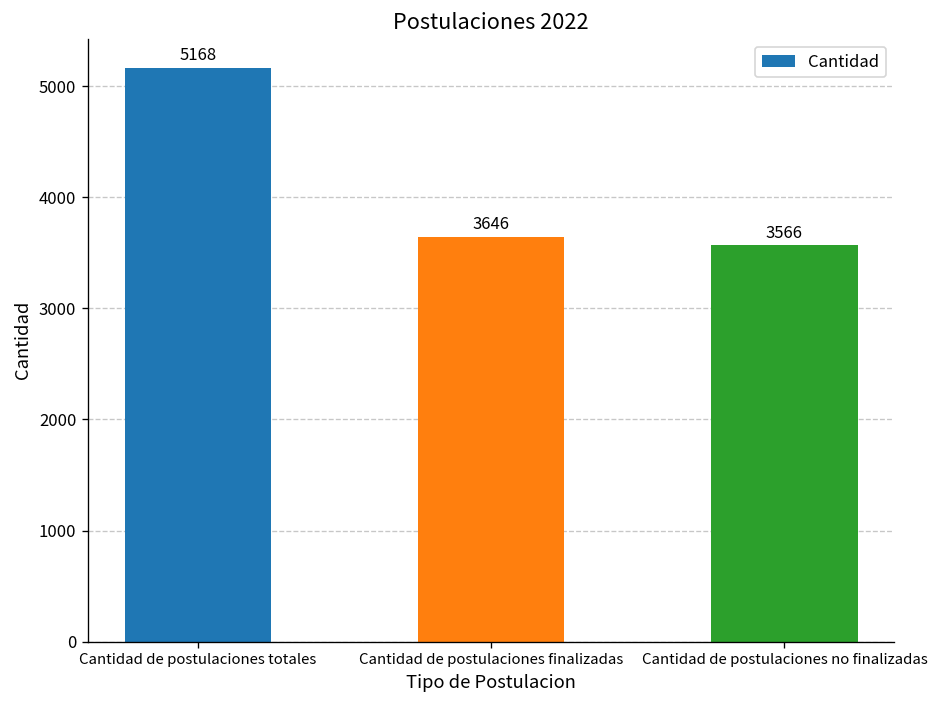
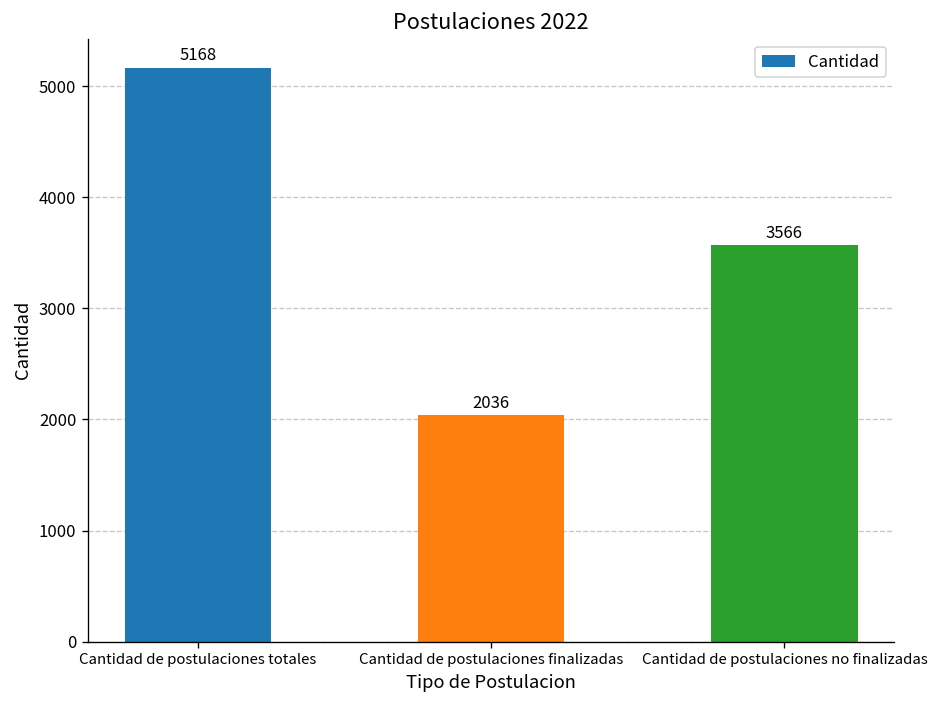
  {
    "Cantidad de postulaciones totales": 5168,
-   "Cantidad de postulaciones finalizadas": 3646,
+   "Cantidad de postulaciones finalizadas": 2036,
    "Cantidad de postulaciones no finalizadas": 3566
  }
